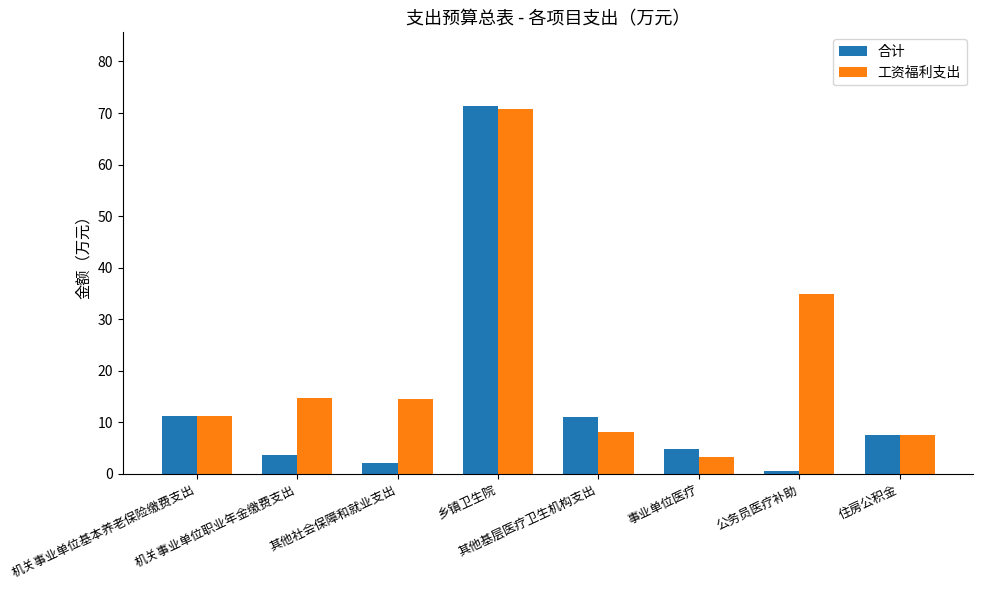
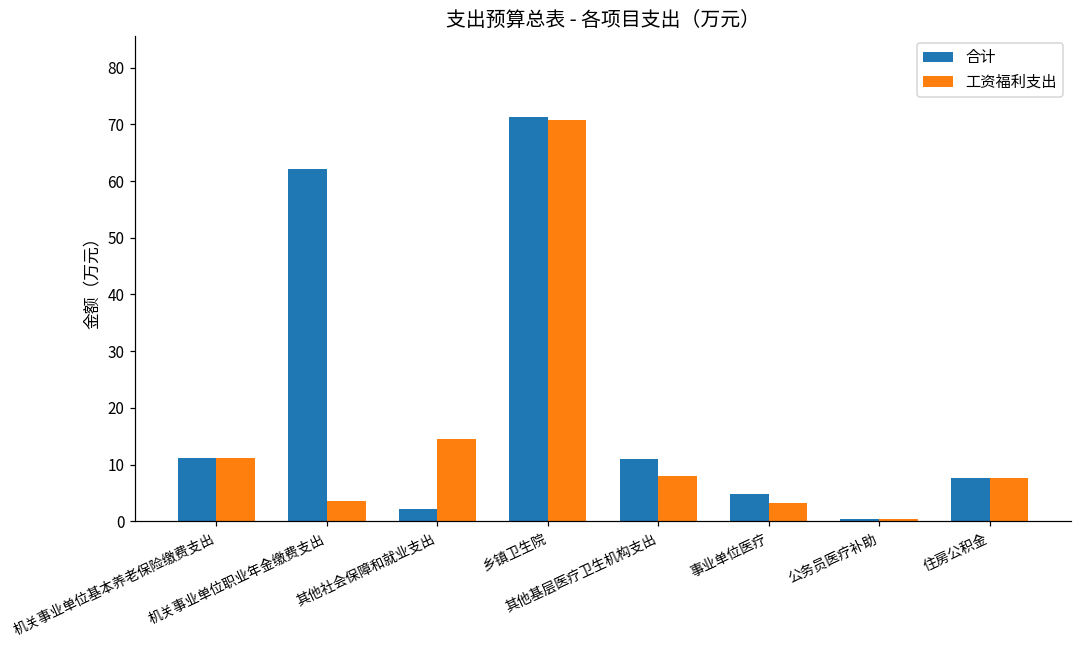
  {
    "合计": {
      "机关事业单位基本养老保险缴费支出": 11,
-     "机关事业单位职业年金缴费支出": 4,
+     "机关事业单位职业年金缴费支出": 62,
      "其他社会保障和就业支出": 2,
      "乡镇卫生院": 71,
      "其他基层医疗卫生机构支出": 11,
      "事业单位医疗": 5,
      "住房公积金": 8
    },
    "工资福利支出": {
      "机关事业单位基本养老保险缴费支出": 11,
-     "机关事业单位职业年金缴费支出": 15,
+     "机关事业单位职业年金缴费支出": 4,
      "其他社会保障和就业支出": 15,
      "乡镇卫生院": 71,
      "其他基层医疗卫生机构支出": 8,
      "事业单位医疗": 3,
-     "公务员医疗补助": 35,
+     "公务员医疗补助": 0,
      "住房公积金": 8
    }
  }
